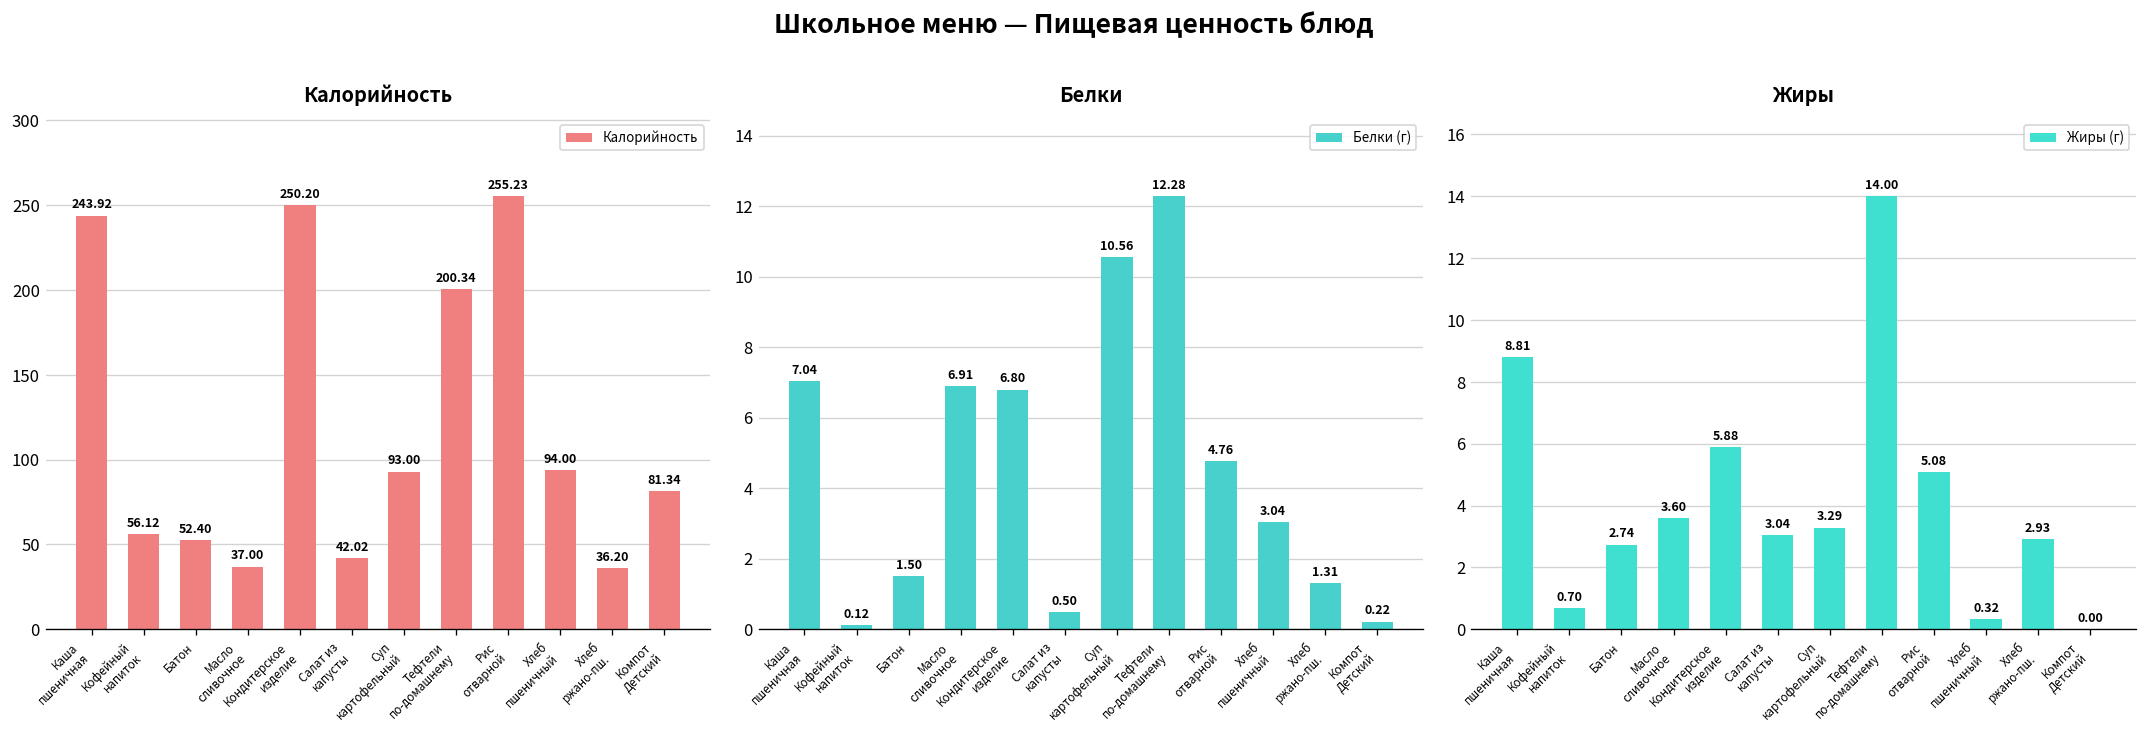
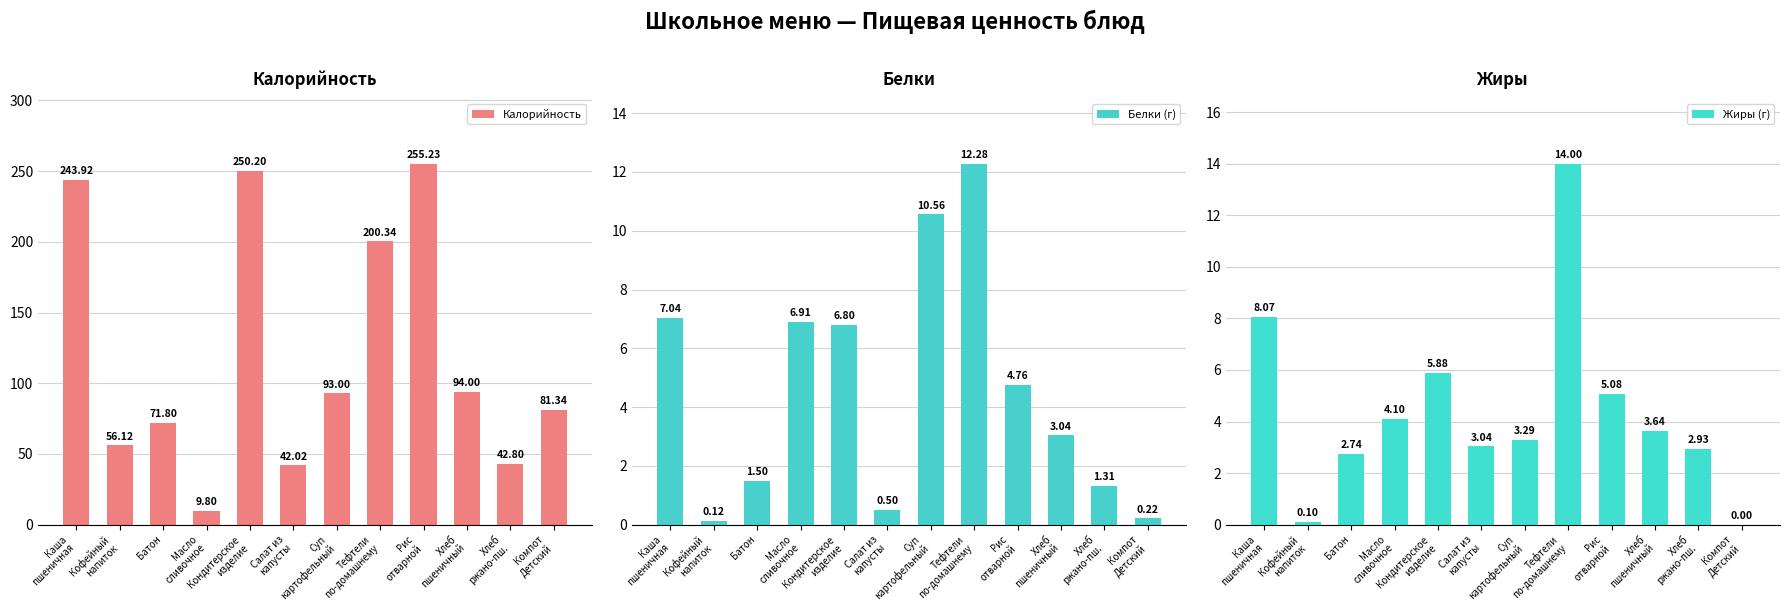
  {
    "Калорийность": {
      "Каша пшеничная": 243.92,
      "Кофейный напиток": 56.12,
-     "Батон": 52.40,
-     "Масло сливочное": 37.00,
+     "Батон": 71.80,
+     "Масло сливочное": 9.80,
      "Кондитерское изделие": 250.20,
      "Салат из капусты": 42.02,
      "Суп картофельный": 93.00,
      "Тефтели по-домашнему": 200.34,
      "Рис отварной": 255.23,
      "Хлеб пшеничный": 94.00,
-     "Хлеб ржано-пш.": 36.20,
+     "Хлеб ржано-пш.": 42.80,
      "Компот Детский": 81.34
    },
    "Белки": {
      "Каша пшеничная": 7.04,
      "Кофейный напиток": 0.12,
      "Батон": 1.50,
      "Масло сливочное": 6.91,
      "Кондитерское изделие": 6.80,
      "Салат из капусты": 0.50,
      "Суп картофельный": 10.56,
      "Тефтели по-домашнему": 12.28,
      "Рис отварной": 4.76,
      "Хлеб пшеничный": 3.04,
      "Хлеб ржано-пш.": 1.31,
      "Компот Детский": 0.22
    },
    "Жиры": {
-     "Каша пшеничная": 8.81,
-     "Кофейный напиток": 0.70,
+     "Каша пшеничная": 8.07,
+     "Кофейный напиток": 0.10,
      "Батон": 2.74,
-     "Масло сливочное": 3.60,
+     "Масло сливочное": 4.10,
      "Кондитерское изделие": 5.88,
      "Салат из капусты": 3.04,
      "Суп картофельный": 3.29,
      "Тефтели по-домашнему": 14.00,
      "Рис отварной": 5.08,
-     "Хлеб пшеничный": 0.32,
+     "Хлеб пшеничный": 3.64,
      "Хлеб ржано-пш.": 2.93,
      "Компот Детский": 0.00
    }
  }
